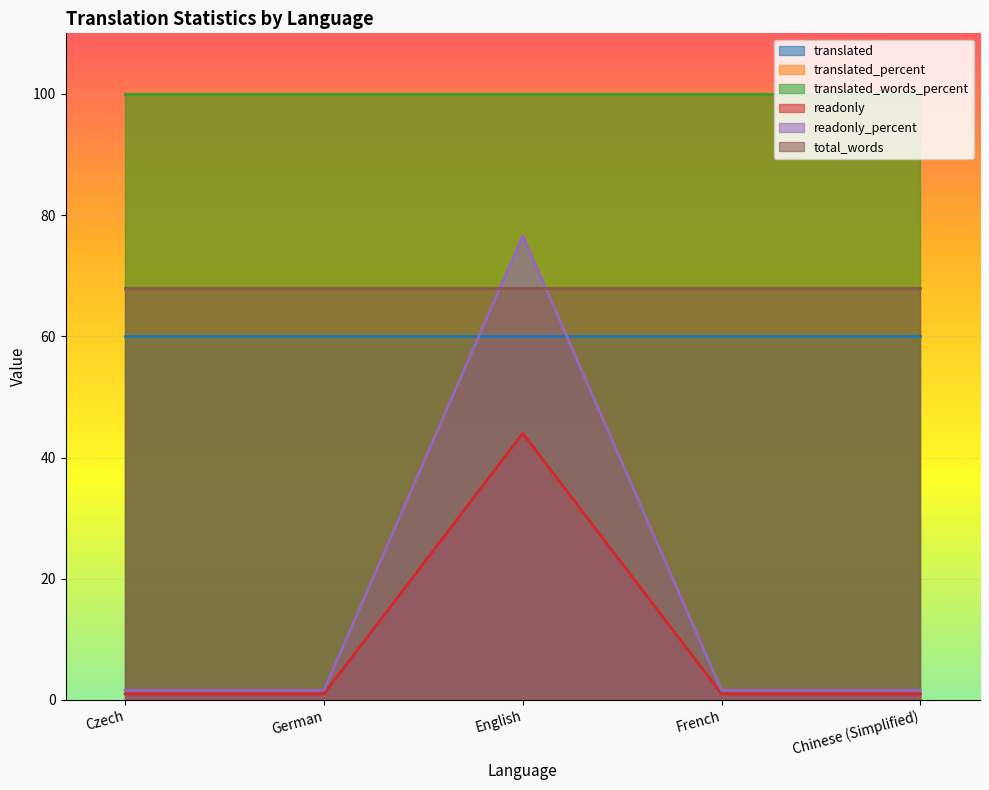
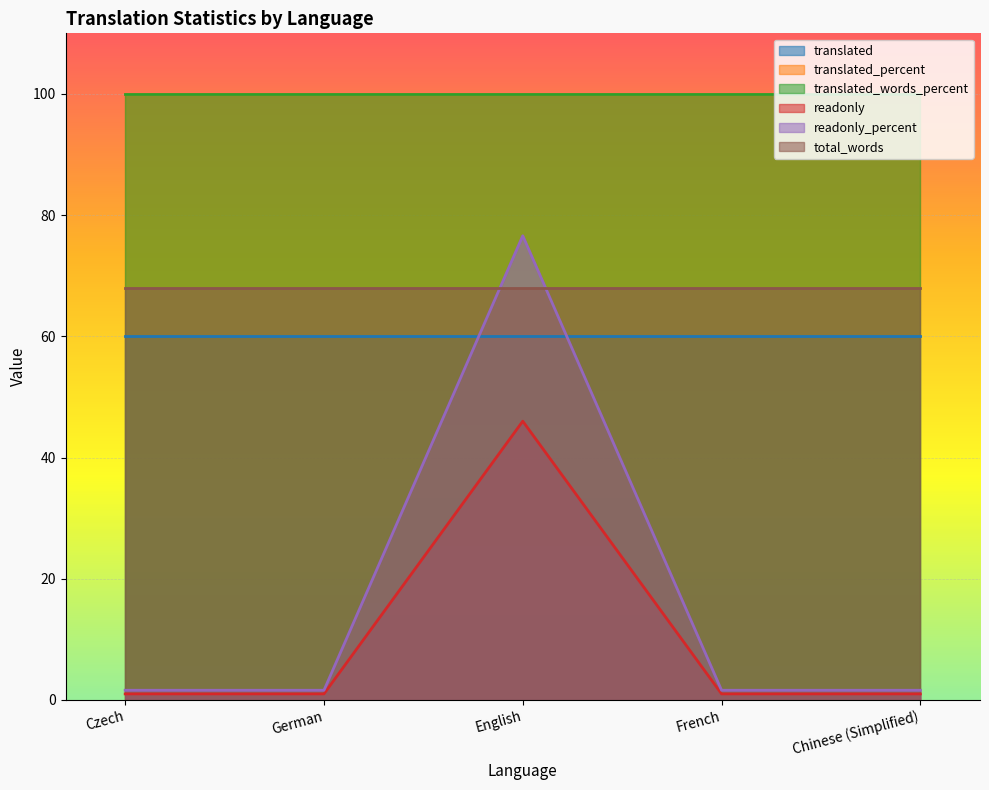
  {
    "translated": {
      "Czech": 60,
      "German": 60,
      "English": 60,
      "French": 60,
      "Chinese (Simplified)": 60
    },
    "translated_words_percent": {
      "Czech": 100,
      "German": 100,
      "English": 100,
      "French": 100
    },
    "readonly": {
      "Czech": 1,
      "German": 1,
-     "English": 44,
+     "English": 46,
      "French": 1,
      "Chinese (Simplified)": 1
    },
    "readonly_percent": {
      "Czech": 2,
      "German": 2,
      "English": 77,
      "French": 2,
      "Chinese (Simplified)": 2
    },
    "total_words": {
      "Czech": 68,
      "German": 68,
      "English": 68,
      "French": 68,
      "Chinese (Simplified)": 68
    }
  }
